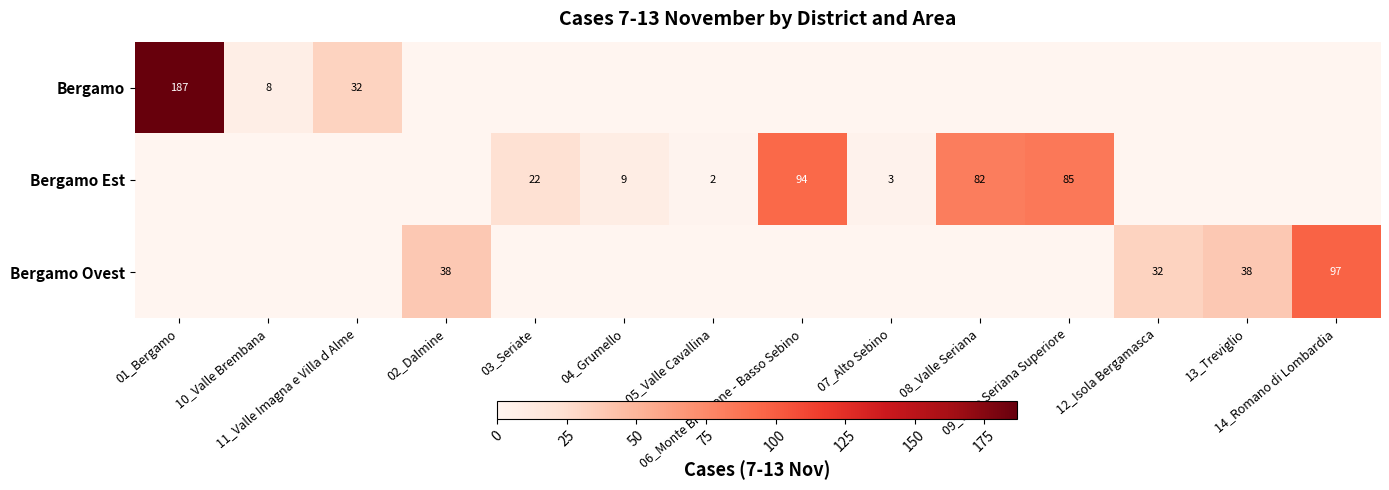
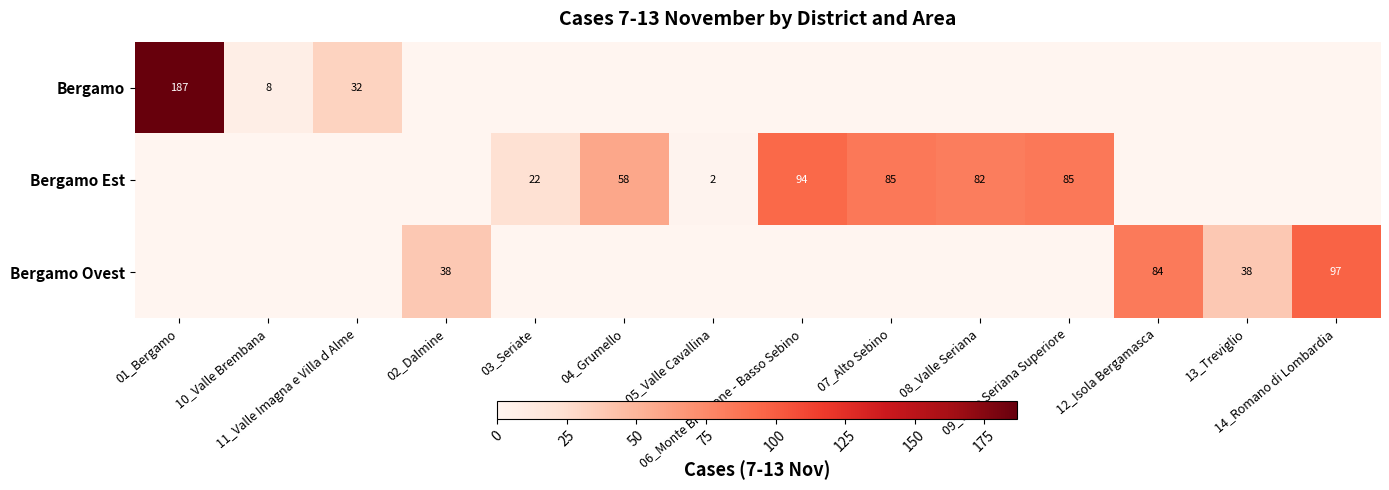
  {
    "Bergamo": {
      "01_Bergamo": 187,
      "10_Valle Brembana": 8,
      "11_Valle Imagna e Villa d Alme": 32
    },
    "Bergamo Est": {
      "03_Seriate": 22,
-     "04_Grumello": 9,
+     "04_Grumello": 58,
      "05_Valle Cavallina": 2,
      "06_Monte Bronzone - Basso Sebino": 94,
-     "07_Alto Sebino": 3,
+     "07_Alto Sebino": 85,
      "08_Valle Seriana": 82,
      "09_Valle Seriana Superiore": 85
    },
    "Bergamo Ovest": {
      "02_Dalmine": 38,
-     "12_Isola Bergamasca": 32,
+     "12_Isola Bergamasca": 84,
      "13_Treviglio": 38,
      "14_Romano di Lombardia": 97
    }
  }
